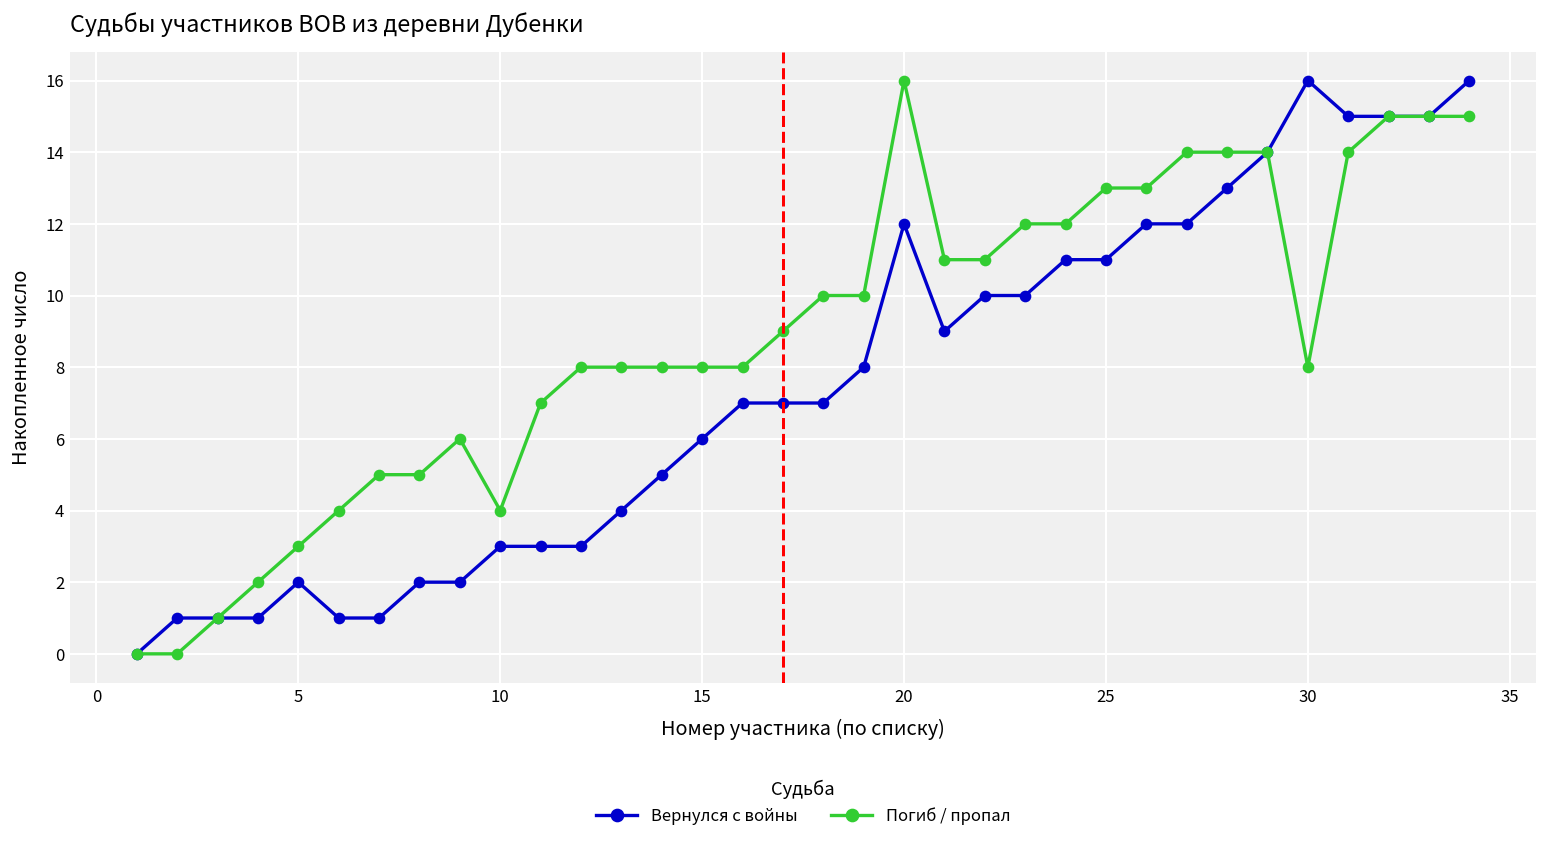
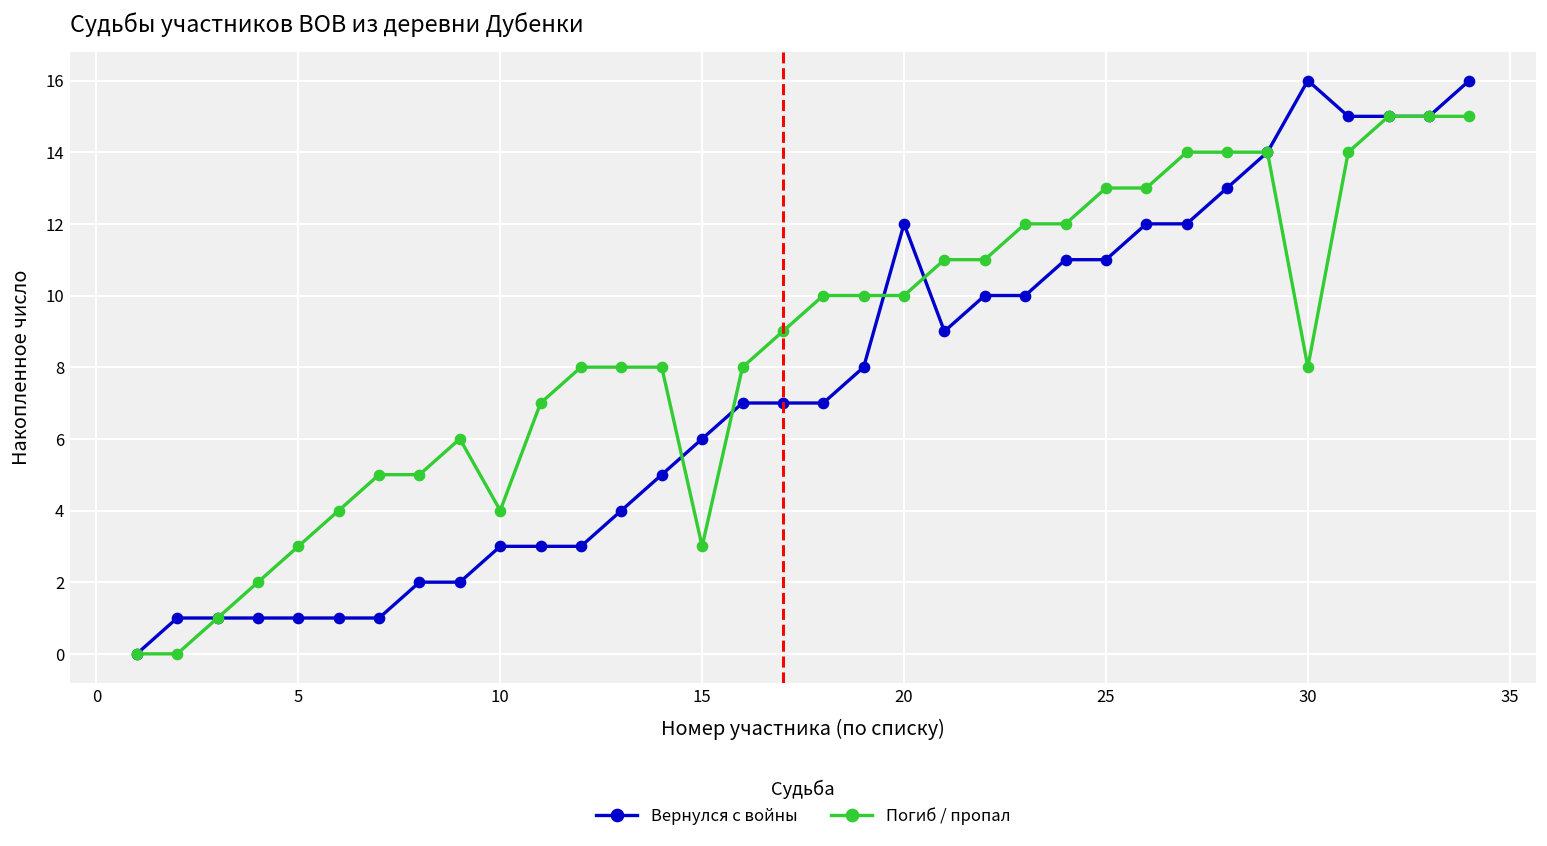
  {
    "Вернулся с войны": {
-     "5": 2,
+     "5": 1,
      "10": 3,
      "15": 6,
      "20": 12,
      "25": 11,
      "30": 16
    },
    "Погиб / пропал": {
      "5": 3,
      "10": 4,
-     "15": 8,
-     "20": 16,
+     "15": 3,
+     "20": 10,
      "25": 13,
      "30": 8
    }
  }
